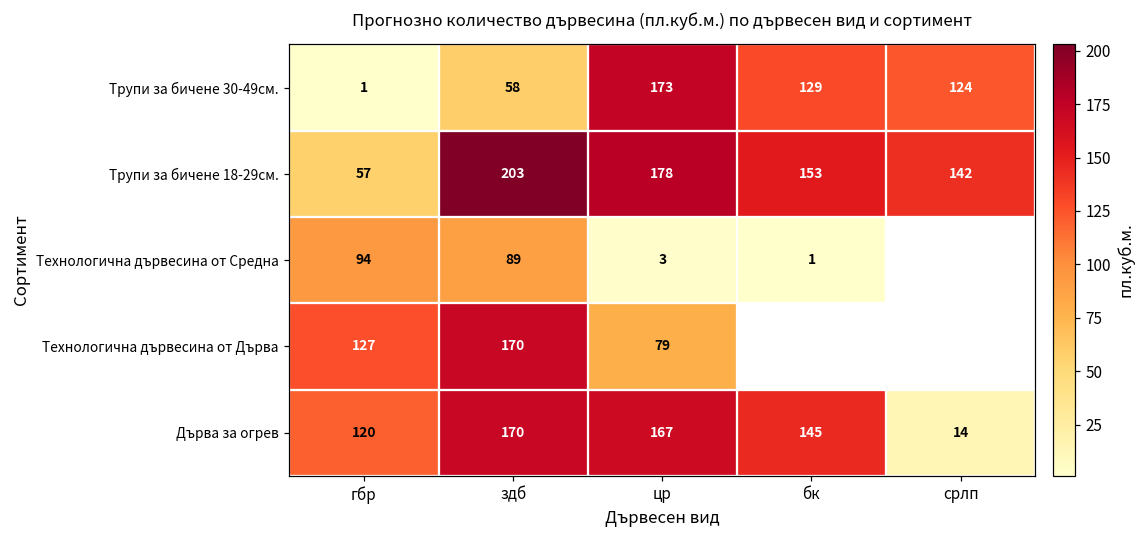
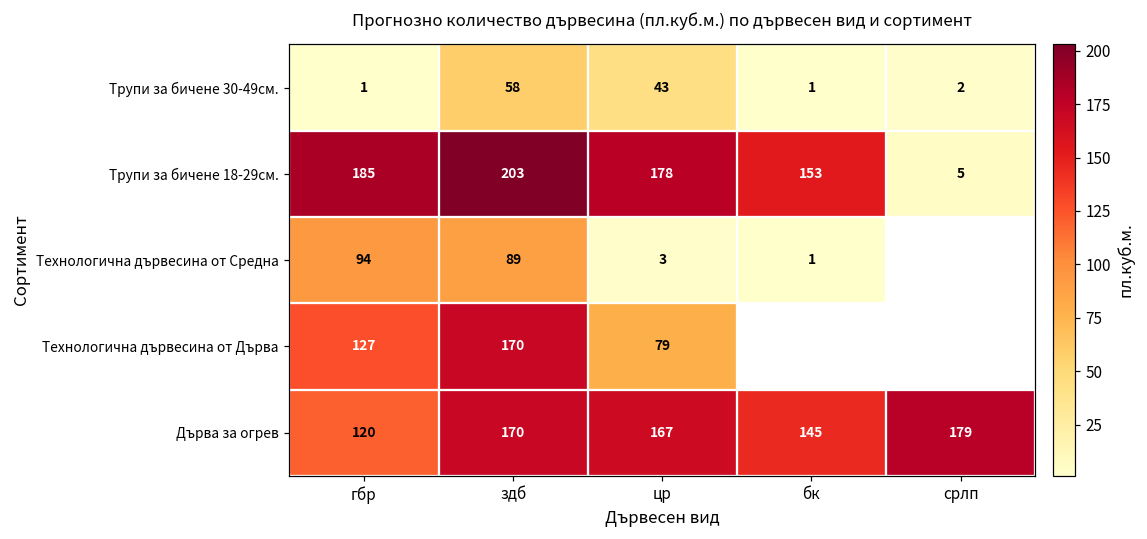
  {
    "Трупи за бичене 30-49см.": {
      "гбр": 1,
      "здб": 58,
-     "цр": 173,
-     "бк": 129,
-     "срлп": 124
+     "цр": 43,
+     "бк": 1,
+     "срлп": 2
    },
    "Трупи за бичене 18-29см.": {
-     "гбр": 57,
+     "гбр": 185,
      "здб": 203,
      "цр": 178,
      "бк": 153,
-     "срлп": 142
+     "срлп": 5
    },
    "Технологична дървесина от Средна": {
      "гбр": 94,
      "здб": 89,
      "цр": 3,
      "бк": 1
    },
    "Технологична дървесина от Дърва": {
      "гбр": 127,
      "здб": 170,
      "цр": 79
    },
    "Дърва за огрев": {
      "гбр": 120,
      "здб": 170,
      "цр": 167,
      "бк": 145,
-     "срлп": 14
+     "срлп": 179
    }
  }
